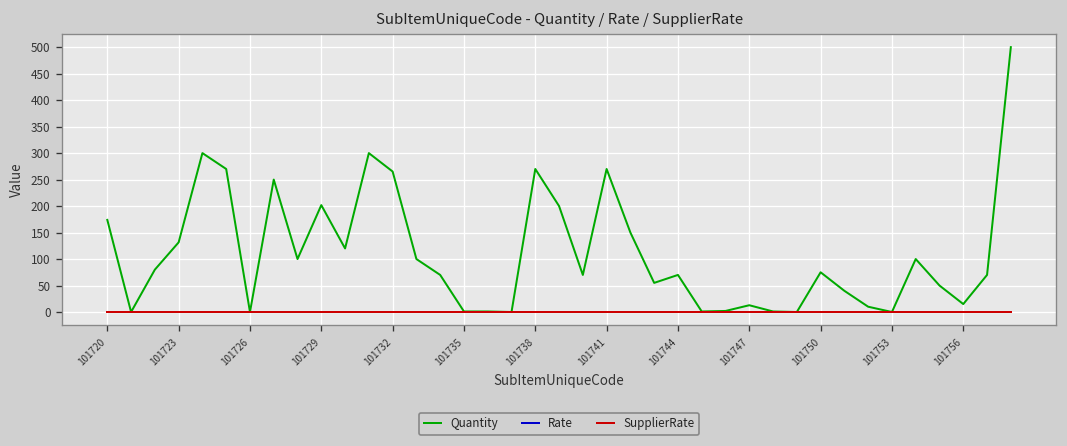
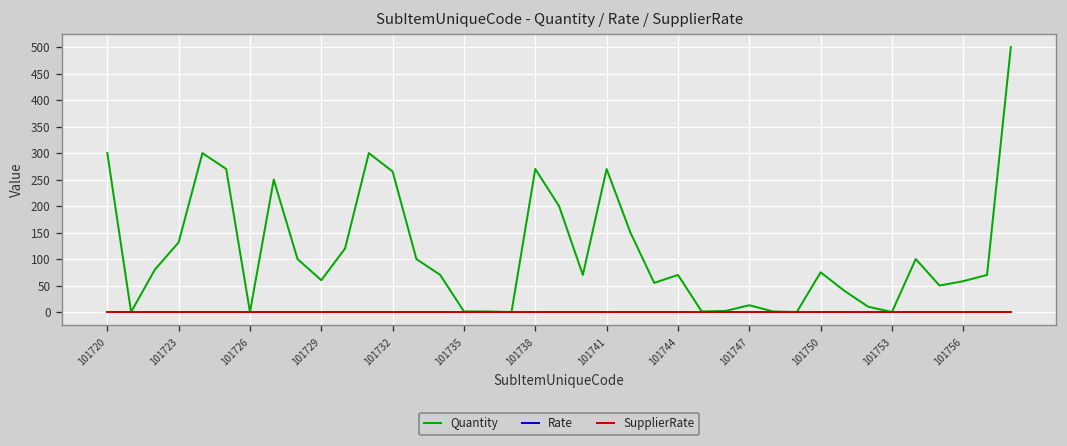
  {
    "Quantity": {
-     "101720": 170,
+     "101720": 300,
      "101723": 130,
-     "101729": 200,
+     "101729": 60,
      "101732": 270,
      "101738": 270,
      "101741": 270,
      "101744": 70,
      "101747": 10,
      "101750": 80,
-     "101756": 20
+     "101756": 60
    },
    "SupplierRate": {
      "101720": 0,
      "101723": 0,
      "101729": 0,
      "101732": 0,
      "101738": 0,
      "101741": 0,
      "101744": 0,
      "101747": 0,
      "101750": 0,
      "101756": 0
    }
  }
